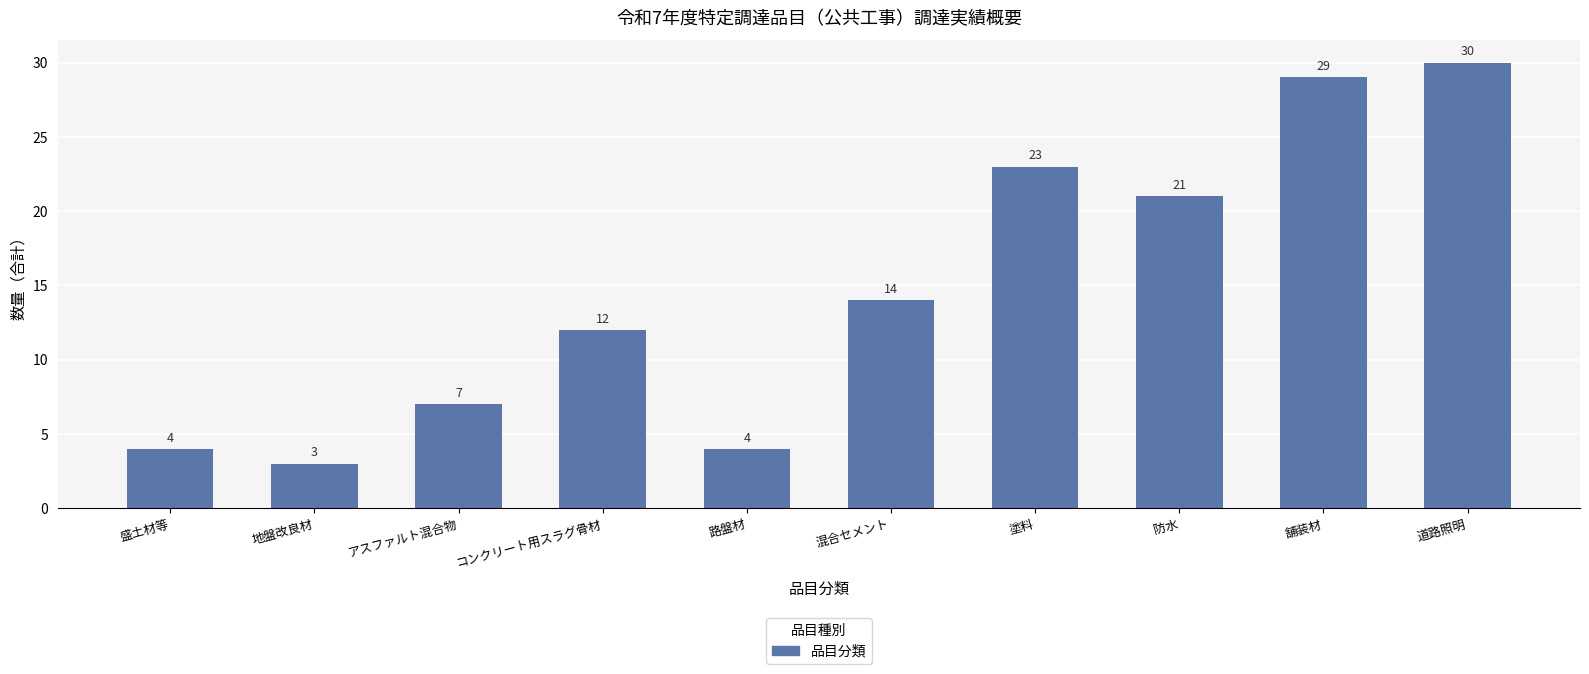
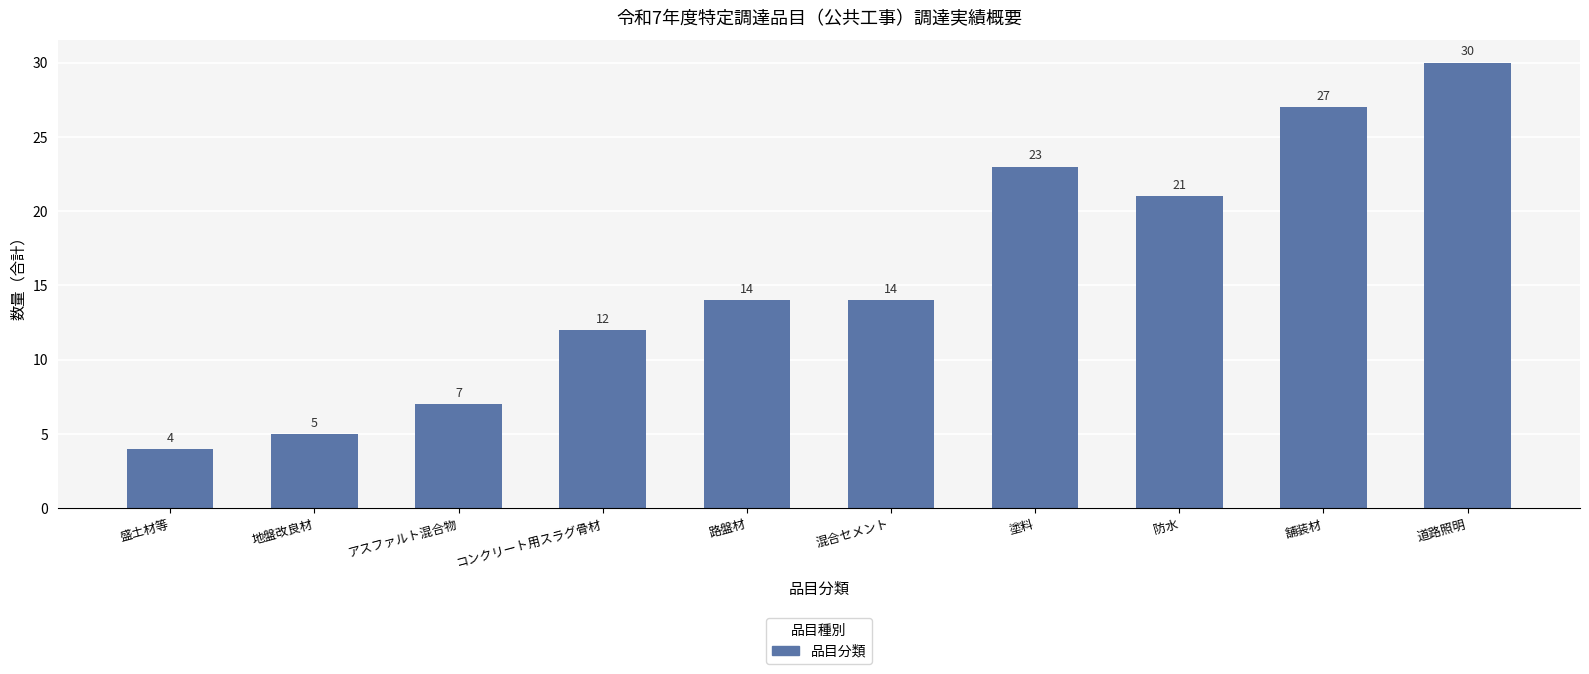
  {
    "盛土材等": 4,
-   "地盤改良材": 3,
+   "地盤改良材": 5,
    "アスファルト混合物": 7,
    "コンクリート用スラグ骨材": 12,
-   "路盤材": 4,
+   "路盤材": 14,
    "混合セメント": 14,
    "塗料": 23,
    "防水": 21,
-   "舗装材": 29,
+   "舗装材": 27,
    "道路照明": 30
  }
